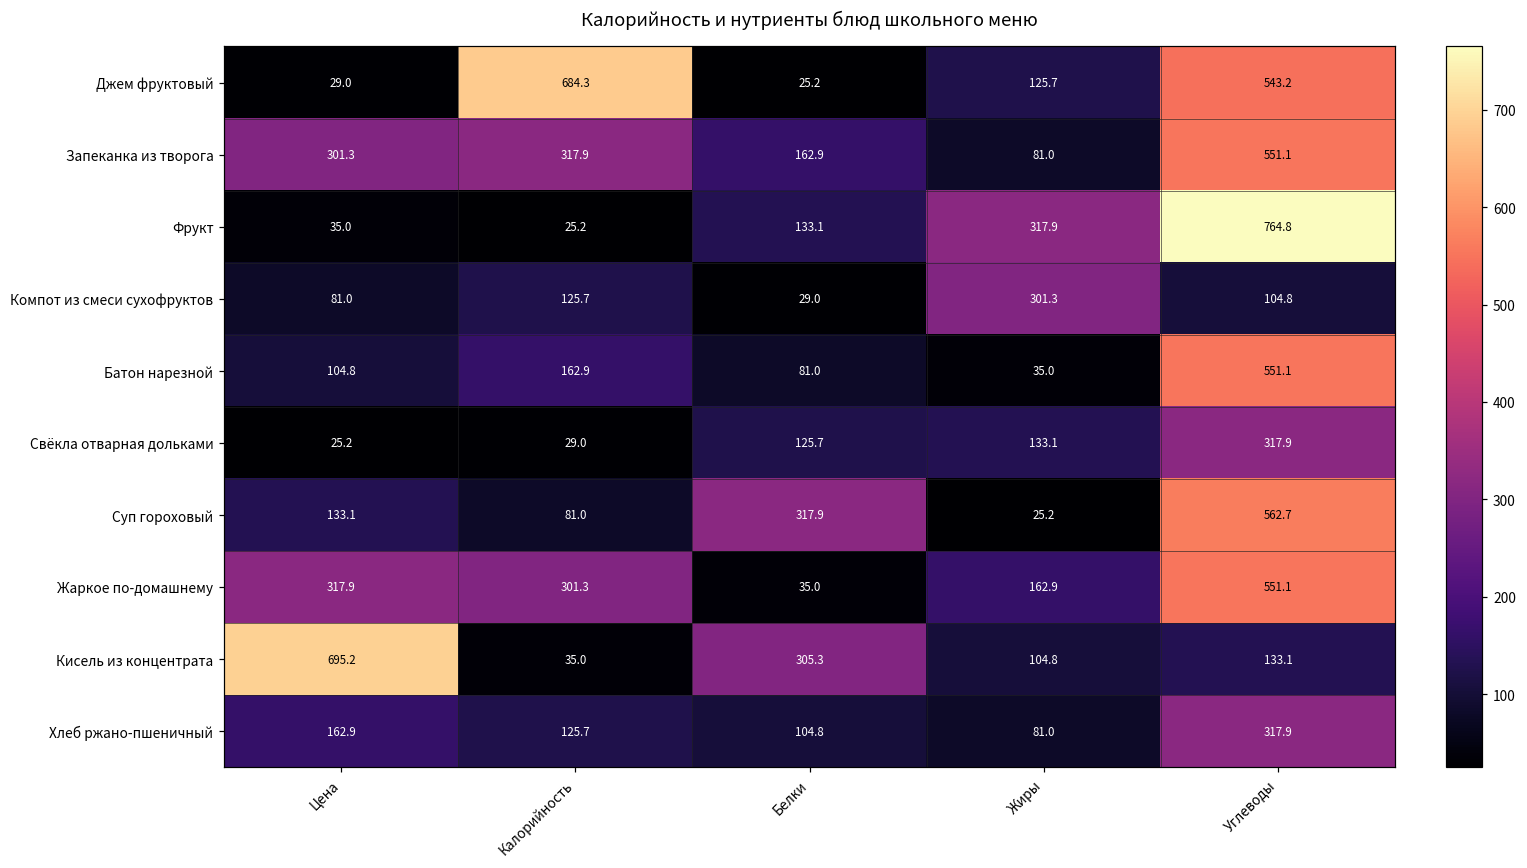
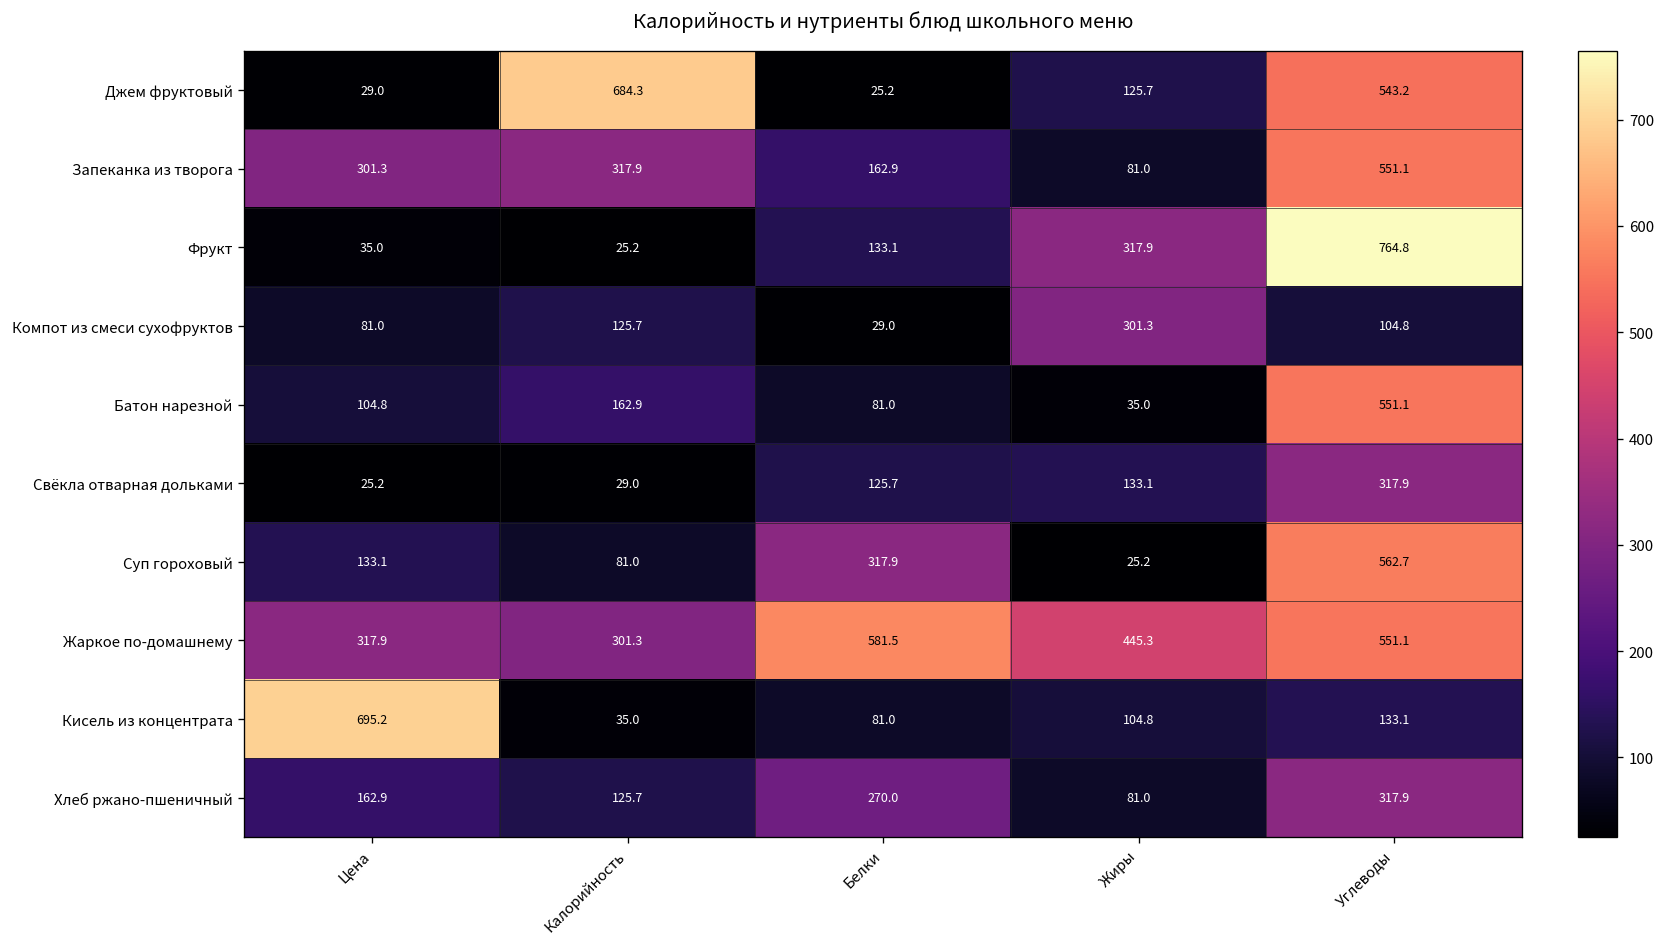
  {
    "Джем фруктовый": {
      "Цена": 29.0,
      "Калорийность": 684.3,
      "Белки": 25.2,
      "Жиры": 125.7,
      "Углеводы": 543.2
    },
    "Запеканка из творога": {
      "Цена": 301.3,
      "Калорийность": 317.9,
      "Белки": 162.9,
      "Жиры": 81.0,
      "Углеводы": 551.1
    },
    "Фрукт": {
      "Цена": 35.0,
      "Калорийность": 25.2,
      "Белки": 133.1,
      "Жиры": 317.9,
      "Углеводы": 764.8
    },
    "Компот из смеси сухофруктов": {
      "Цена": 81.0,
      "Калорийность": 125.7,
      "Белки": 29.0,
      "Жиры": 301.3,
      "Углеводы": 104.8
    },
    "Батон нарезной": {
      "Цена": 104.8,
      "Калорийность": 162.9,
      "Белки": 81.0,
      "Жиры": 35.0,
      "Углеводы": 551.1
    },
    "Свёкла отварная дольками": {
      "Цена": 25.2,
      "Калорийность": 29.0,
      "Белки": 125.7,
      "Жиры": 133.1,
      "Углеводы": 317.9
    },
    "Суп гороховый": {
      "Цена": 133.1,
      "Калорийность": 81.0,
      "Белки": 317.9,
      "Жиры": 25.2,
      "Углеводы": 562.7
    },
    "Жаркое по-домашнему": {
      "Цена": 317.9,
      "Калорийность": 301.3,
-     "Белки": 35.0,
-     "Жиры": 162.9,
+     "Белки": 581.5,
+     "Жиры": 445.3,
      "Углеводы": 551.1
    },
    "Кисель из концентрата": {
      "Цена": 695.2,
      "Калорийность": 35.0,
-     "Белки": 305.3,
+     "Белки": 81.0,
      "Жиры": 104.8,
      "Углеводы": 133.1
    },
    "Хлеб ржано-пшеничный": {
      "Цена": 162.9,
      "Калорийность": 125.7,
-     "Белки": 104.8,
+     "Белки": 270.0,
      "Жиры": 81.0,
      "Углеводы": 317.9
    }
  }
